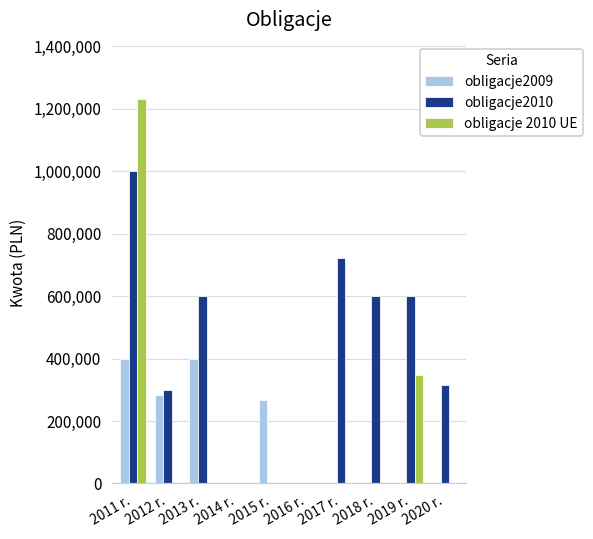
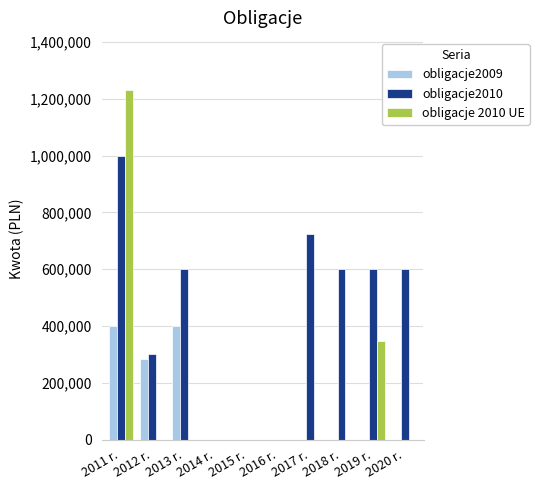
  {
    "obligacje2009": {
      "2011 r.": "400,000",
      "2012 r.": "280,000",
      "2013 r.": "400,000",
      "2014 r.": "0",
-     "2015 r.": "270,000",
+     "2015 r.": "0",
      "2016 r.": "0",
      "2017 r.": "0",
      "2018 r.": "0",
      "2019 r.": "0",
      "2020 r.": "0"
    },
    "obligacje2010": {
      "2011 r.": "1,000,000",
      "2012 r.": "300,000",
      "2013 r.": "600,000",
      "2014 r.": "0",
      "2015 r.": "0",
      "2016 r.": "0",
      "2017 r.": "720,000",
      "2018 r.": "600,000",
      "2019 r.": "600,000",
-     "2020 r.": "320,000"
+     "2020 r.": "600,000"
    },
    "obligacje 2010 UE": {
      "2011 r.": "1,230,000",
      "2012 r.": "0",
      "2013 r.": "0",
      "2014 r.": "0",
      "2015 r.": "0",
      "2016 r.": "0",
      "2017 r.": "0",
      "2018 r.": "0",
      "2019 r.": "350,000",
      "2020 r.": "0"
    }
  }
